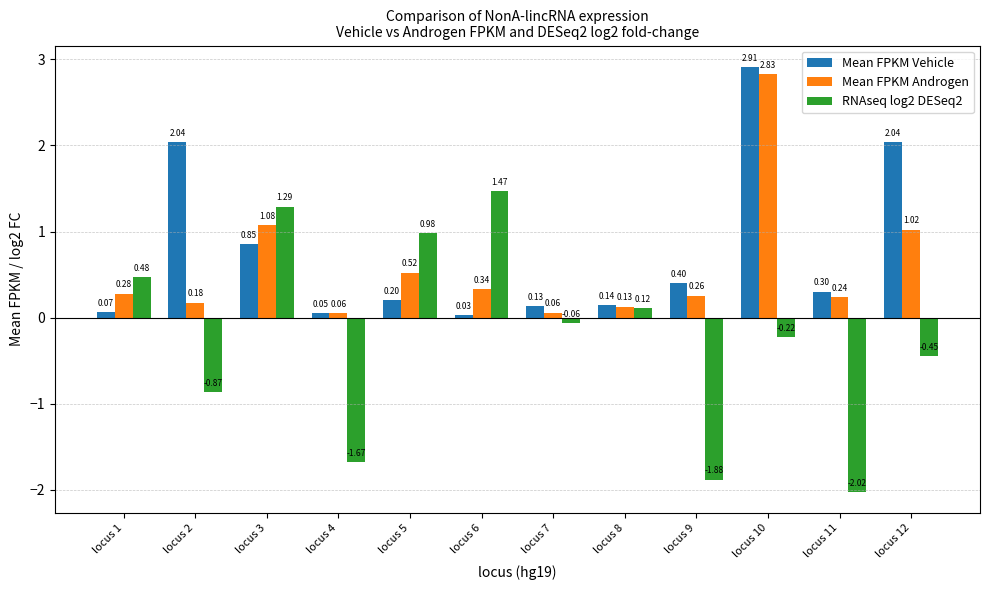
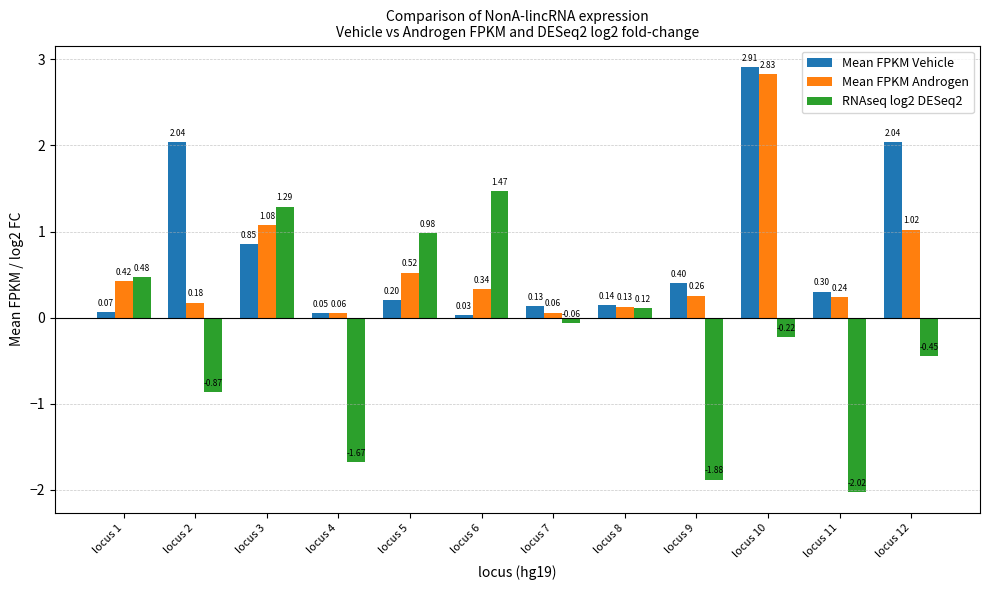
  {
    "Mean FPKM Vehicle": {
      "locus 1": 0.07,
      "locus 2": 2.04,
      "locus 3": 0.85,
      "locus 4": 0.05,
      "locus 5": 0.20,
      "locus 6": 0.03,
      "locus 7": 0.13,
      "locus 8": 0.14,
      "locus 9": 0.40,
      "locus 10": 2.91,
      "locus 11": 0.30,
      "locus 12": 2.04
    },
    "Mean FPKM Androgen": {
-     "locus 1": 0.28,
+     "locus 1": 0.42,
      "locus 2": 0.18,
      "locus 3": 1.08,
      "locus 4": 0.06,
      "locus 5": 0.52,
      "locus 6": 0.34,
      "locus 7": 0.06,
      "locus 8": 0.13,
      "locus 9": 0.26,
      "locus 10": 2.83,
      "locus 11": 0.24,
      "locus 12": 1.02
    },
    "RNAseq log2 DESeq2": {
      "locus 1": 0.48,
      "locus 2": -0.87,
      "locus 3": 1.29,
      "locus 4": -1.67,
      "locus 5": 0.98,
      "locus 6": 1.47,
      "locus 7": -0.06,
      "locus 8": 0.12,
      "locus 9": -1.88,
      "locus 10": -0.22,
      "locus 11": -2.02,
      "locus 12": -0.45
    }
  }
